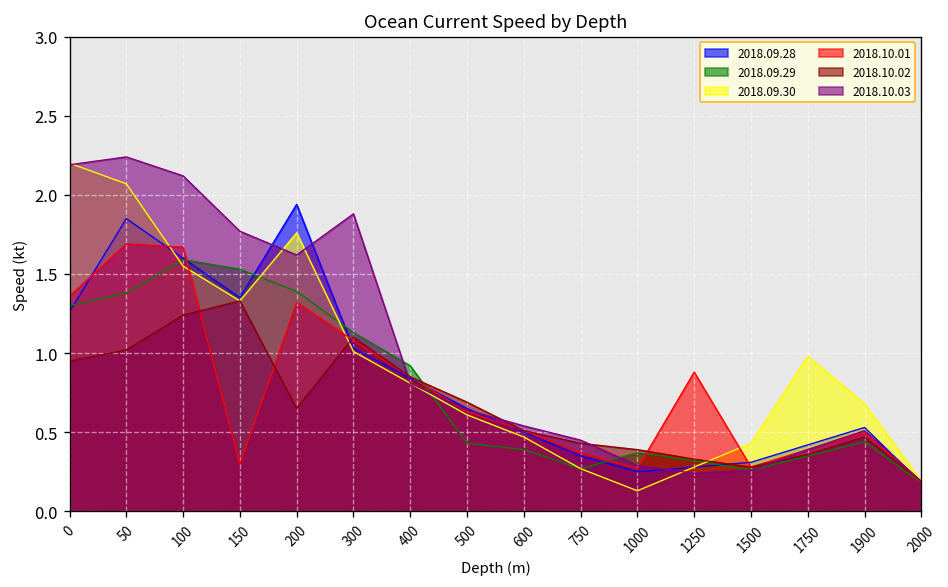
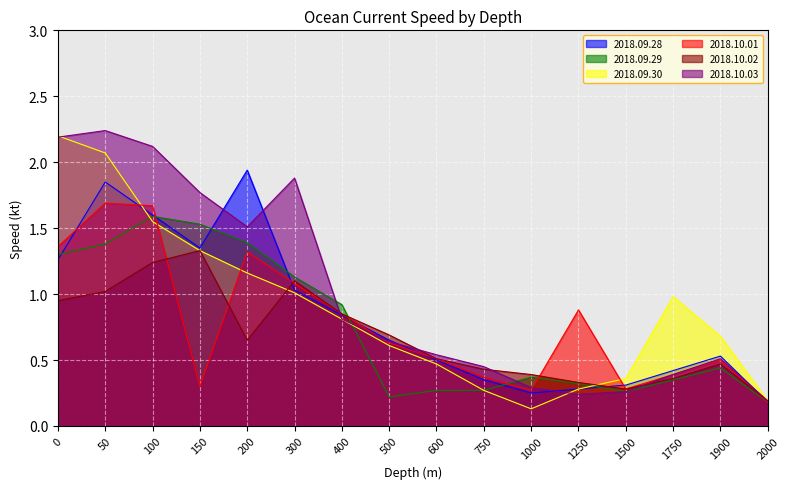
  {
    "2018.09.28": {
      "0": 1.26,
      "50": 1.85,
      "150": 1.35,
      "200": 1.94,
      "300": 1.03,
      "750": 0.35,
      "1000": 0.25,
      "1500": 0.31,
      "1750": 0.42,
      "1900": 0.53
    },
    "2018.09.29": {
      "0": 1.30,
      "50": 1.38,
      "150": 1.53,
      "200": 1.39,
      "300": 1.13,
      "400": 0.92,
-     "500": 0.43,
-     "600": 0.39,
+     "500": 0.22,
+     "600": 0.27,
      "1000": 0.37,
      "1900": 0.44
    },
    "2018.09.30": {
      "50": 2.07,
      "100": 1.55,
-     "200": 1.76,
+     "200": 1.16,
      "300": 1.01,
      "500": 0.61,
      "600": 0.47,
      "1000": 0.13,
-     "1500": 0.43,
+     "1500": 0.36,
      "1750": 0.98,
      "1900": 0.68
    },
    "2018.10.01": {
      "0": 1.36,
      "50": 1.69,
      "100": 1.67,
      "150": 0.30,
      "200": 1.32,
      "300": 1.08,
      "750": 0.37,
      "1000": 0.27,
      "1250": 0.88
    },
    "2018.10.02": {
      "0": 0.95,
      "50": 1.02,
      "100": 1.24,
      "200": 0.65,
      "300": 1.10,
      "500": 0.69,
      "750": 0.43,
      "1000": 0.39,
      "1900": 0.47
    },
    "2018.10.03": {
      "50": 2.24,
      "100": 2.12,
      "150": 1.77,
-     "200": 1.62,
+     "200": 1.51,
      "300": 1.88,
      "600": 0.54,
      "750": 0.45,
      "1000": 0.29,
      "1250": 0.24
    }
  }
